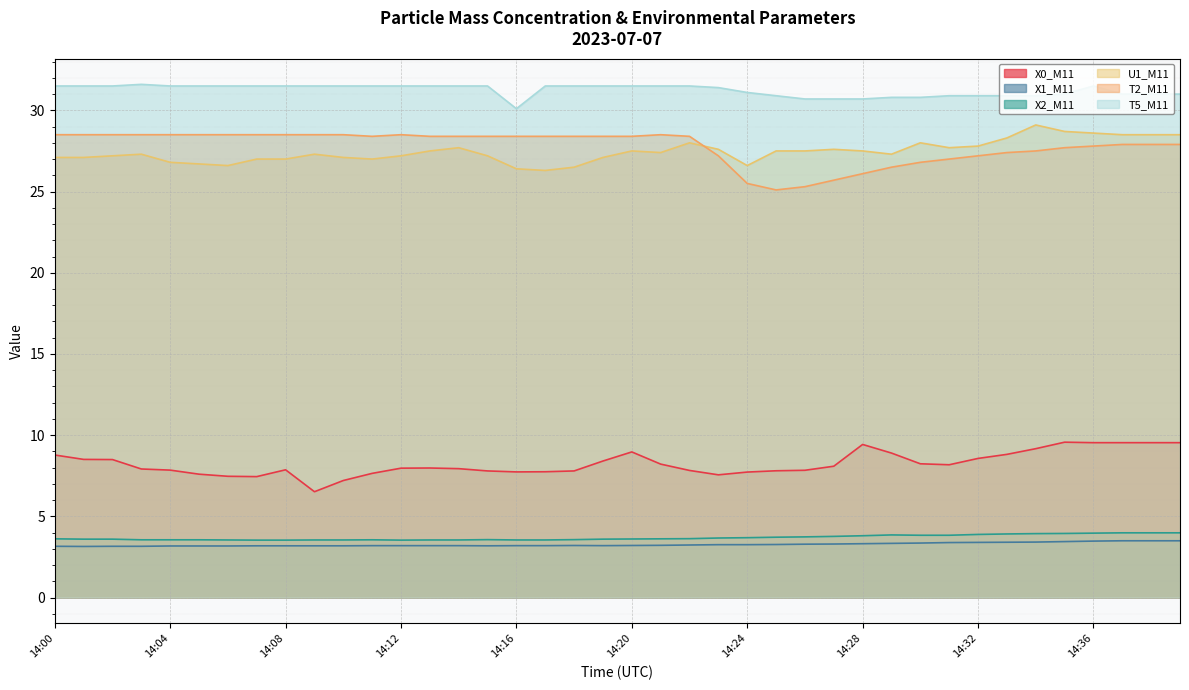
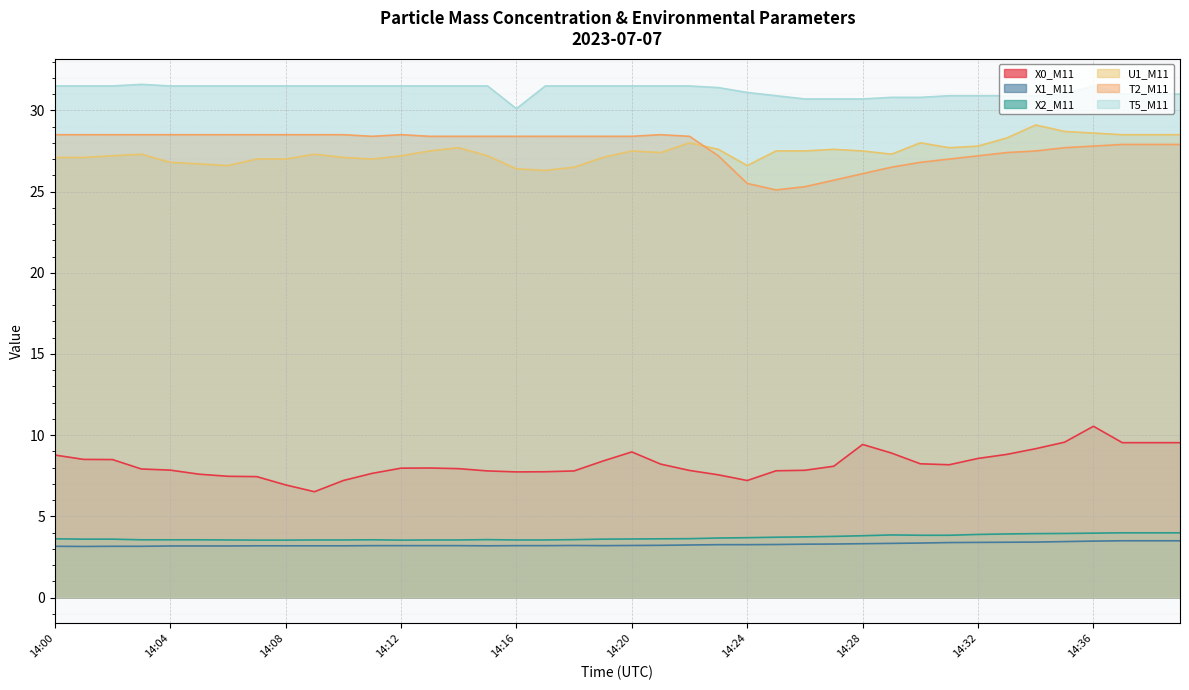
  {
    "X0_M11": {
      "14:00": 8.8,
      "14:04": 7.9,
-     "14:08": 7.9,
+     "14:08": 6.9,
      "14:12": 8.0,
      "14:16": 7.7,
      "14:20": 9.0,
-     "14:24": 7.7,
+     "14:24": 7.2,
      "14:28": 9.4,
      "14:32": 8.6,
-     "14:36": 9.5
+     "14:36": 10.6
    },
    "T5_M11": {
      "14:00": 31.5,
      "14:04": 31.5,
      "14:08": 31.5,
      "14:12": 31.5,
      "14:16": 30.1,
      "14:20": 31.5,
      "14:24": 31.1,
      "14:28": 30.7,
      "14:32": 30.9
    }
  }
